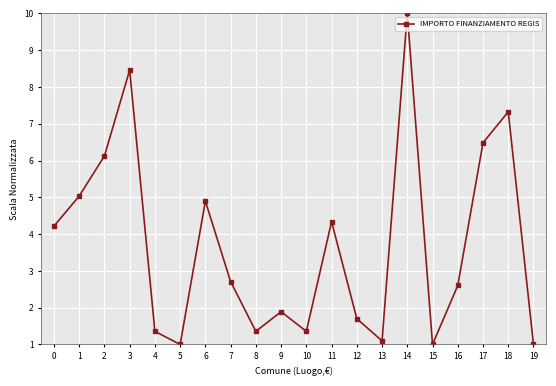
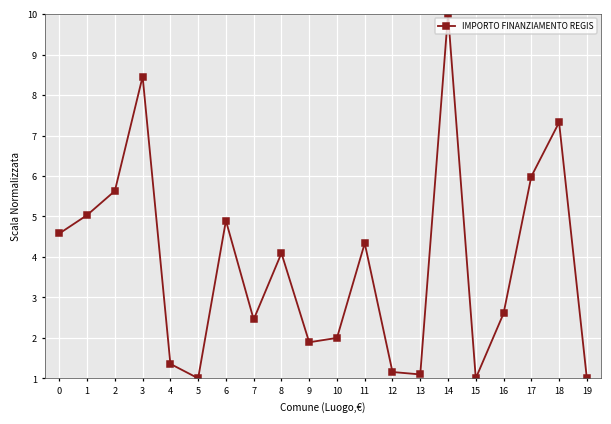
  {
-   "0": 4.2,
+   "0": 4.6,
    "1": 5.0,
-   "2": 6.1,
+   "2": 5.6,
    "3": 8.5,
    "4": 1.4,
    "5": 1.0,
    "6": 4.9,
-   "7": 2.7,
-   "8": 1.4,
+   "7": 2.5,
+   "8": 4.1,
    "9": 1.9,
-   "10": 1.4,
+   "10": 2.0,
    "11": 4.3,
-   "12": 1.7,
+   "12": 1.2,
    "13": 1.1,
    "14": 10.0,
    "15": 1.0,
    "16": 2.6,
-   "17": 6.5,
+   "17": 6.0,
    "18": 7.3,
    "19": 1.0
  }
